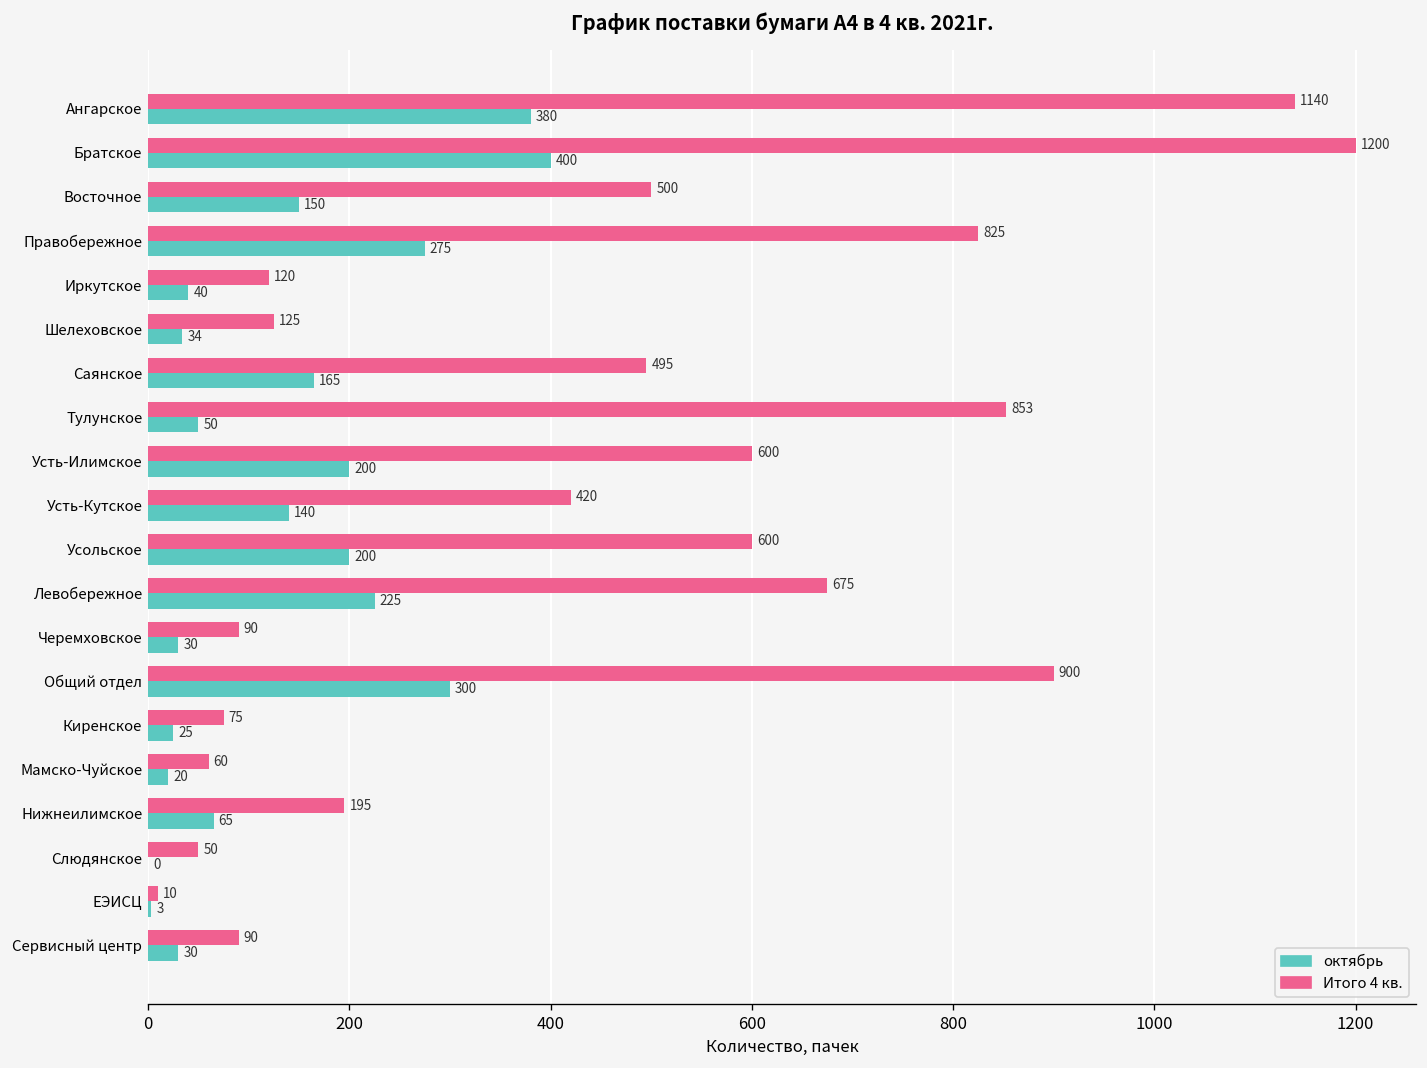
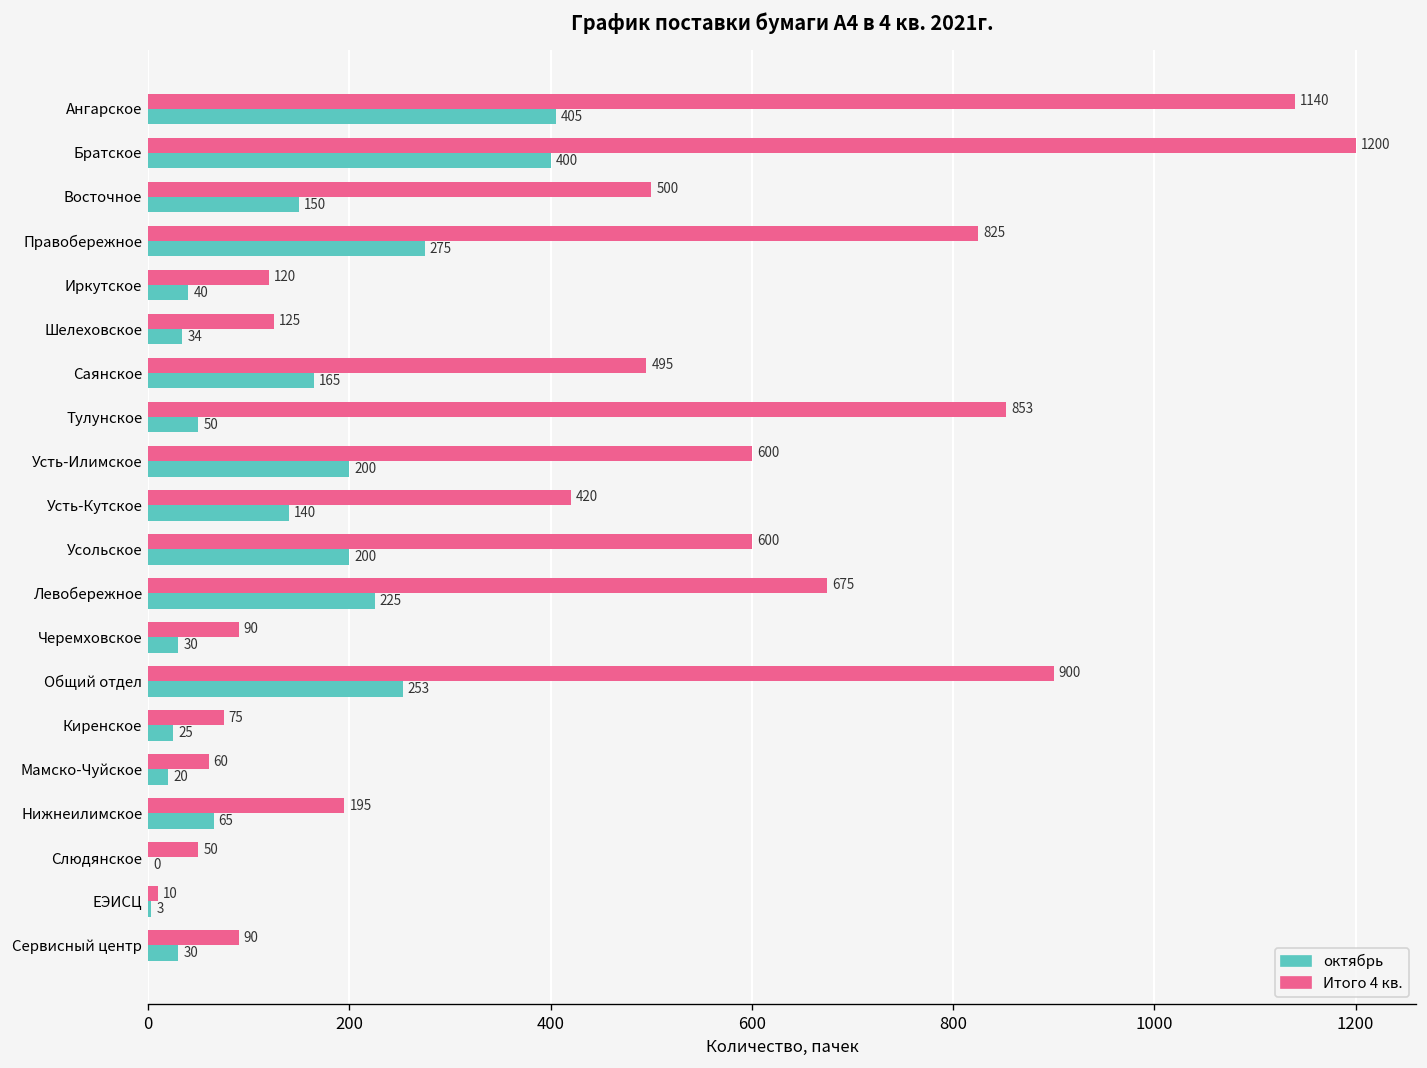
  {
    "октябрь": {
-     "Ангарское": 380,
+     "Ангарское": 405,
      "Братское": 400,
      "Восточное": 150,
      "Правобережное": 275,
      "Иркутское": 40,
      "Шелеховское": 34,
      "Саянское": 165,
      "Тулунское": 50,
      "Усть-Илимское": 200,
      "Усть-Кутское": 140,
      "Усольское": 200,
      "Левобережное": 225,
      "Черемховское": 30,
-     "Общий отдел": 300,
+     "Общий отдел": 253,
      "Киренское": 25,
      "Мамско-Чуйское": 20,
      "Нижнеилимское": 65,
      "Слюдянское": 0,
      "ЕЭИСЦ": 3,
      "Сервисный центр": 30
    },
    "Итого 4 кв.": {
      "Ангарское": 1140,
      "Братское": 1200,
      "Восточное": 500,
      "Правобережное": 825,
      "Иркутское": 120,
      "Шелеховское": 125,
      "Саянское": 495,
      "Тулунское": 853,
      "Усть-Илимское": 600,
      "Усть-Кутское": 420,
      "Усольское": 600,
      "Левобережное": 675,
      "Черемховское": 90,
      "Общий отдел": 900,
      "Киренское": 75,
      "Мамско-Чуйское": 60,
      "Нижнеилимское": 195,
      "Слюдянское": 50,
      "ЕЭИСЦ": 10,
      "Сервисный центр": 90
    }
  }
